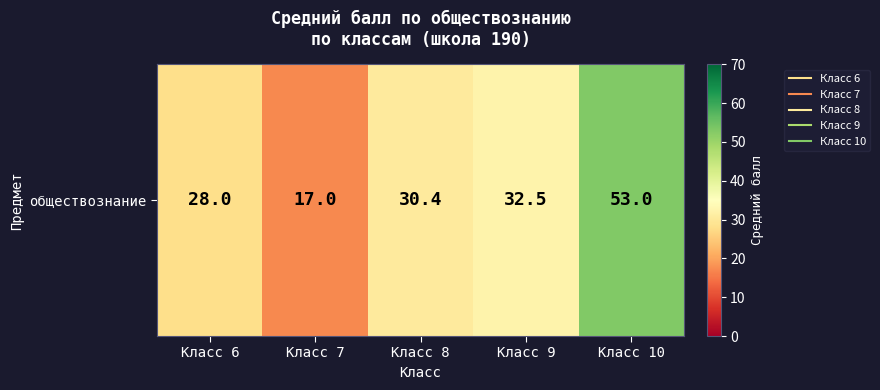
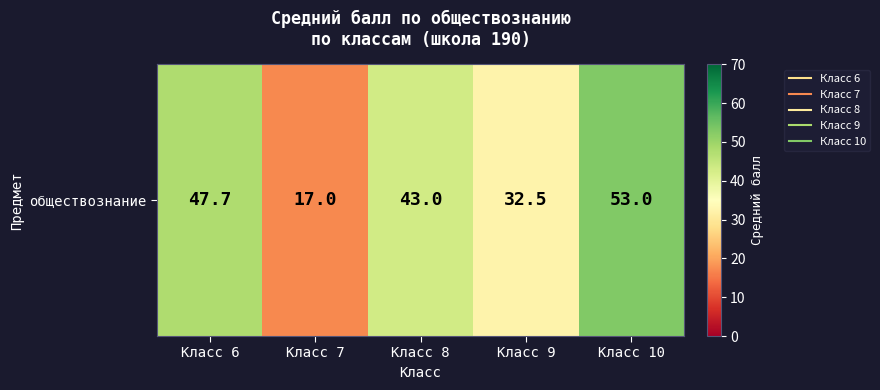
  {
    "обществознание": {
-     "Класс 6": 28.0,
+     "Класс 6": 47.7,
      "Класс 7": 17.0,
-     "Класс 8": 30.4,
+     "Класс 8": 43.0,
      "Класс 9": 32.5,
      "Класс 10": 53.0
    }
  }
